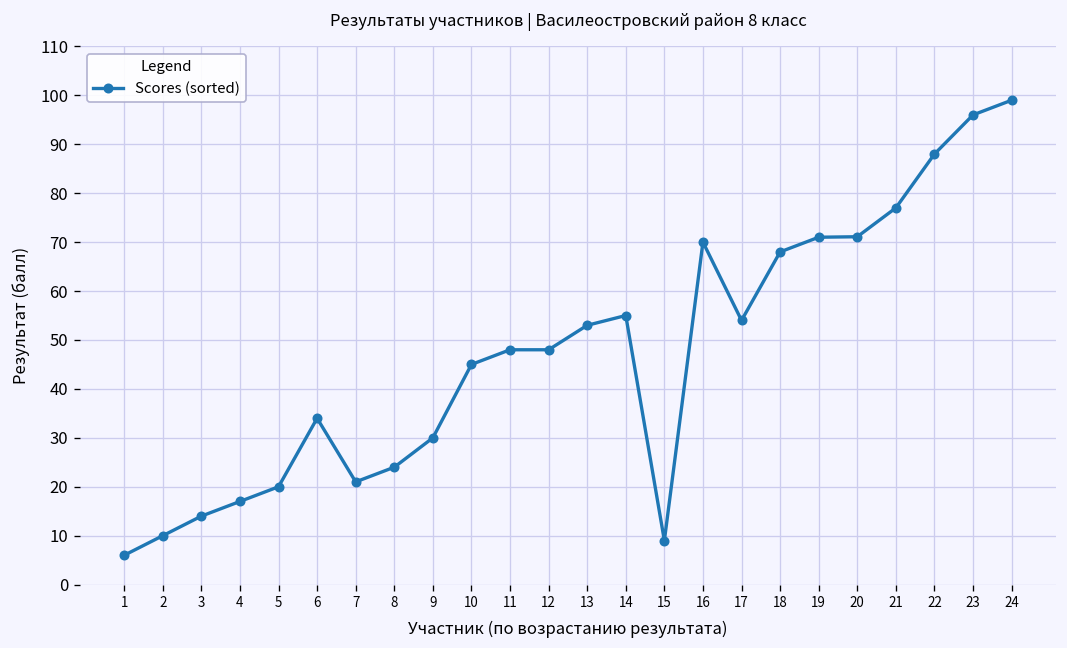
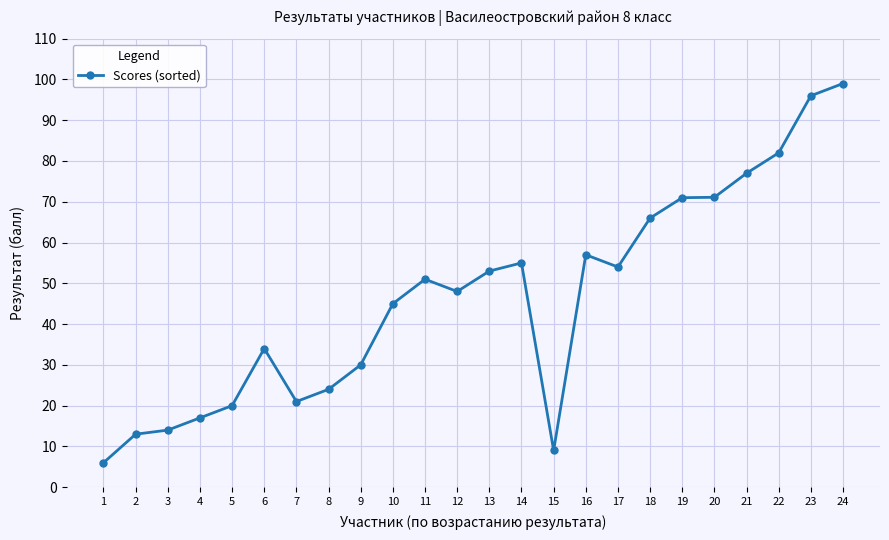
  {
    "1": 6,
-   "2": 10,
+   "2": 13,
    "3": 14,
    "4": 17,
    "5": 20,
    "6": 34,
    "7": 21,
    "8": 24,
    "9": 30,
    "10": 45,
-   "11": 48,
+   "11": 51,
    "12": 48,
    "13": 53,
    "14": 55,
    "15": 9,
-   "16": 70,
+   "16": 57,
    "17": 54,
-   "18": 68,
+   "18": 66,
    "19": 71,
    "20": 71,
    "21": 77,
-   "22": 88,
+   "22": 82,
    "23": 96,
    "24": 99
  }
